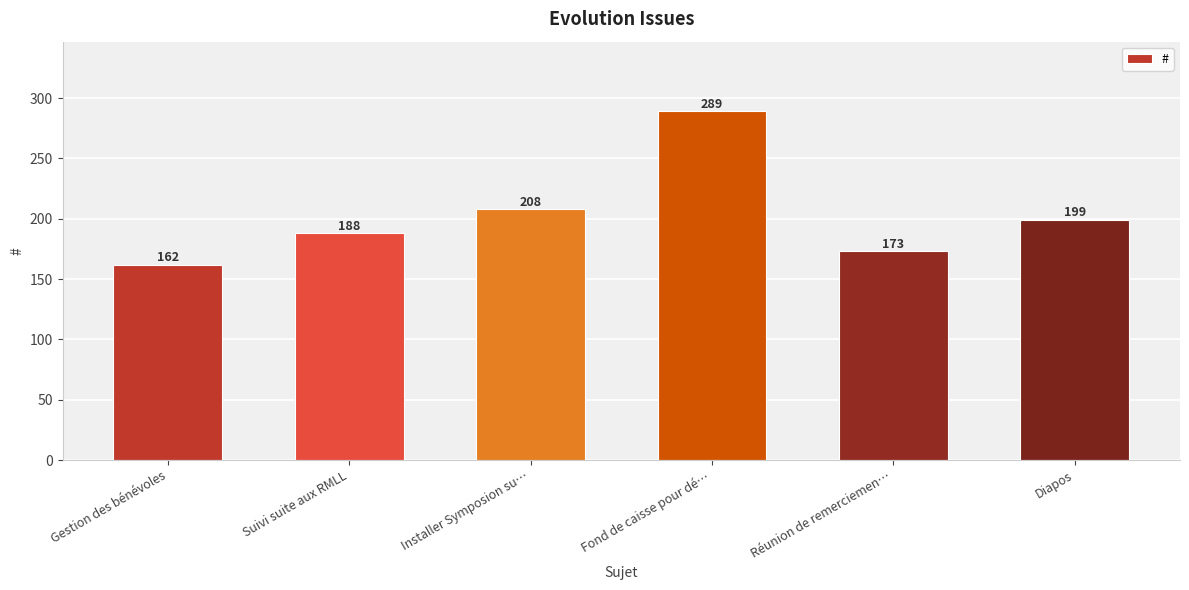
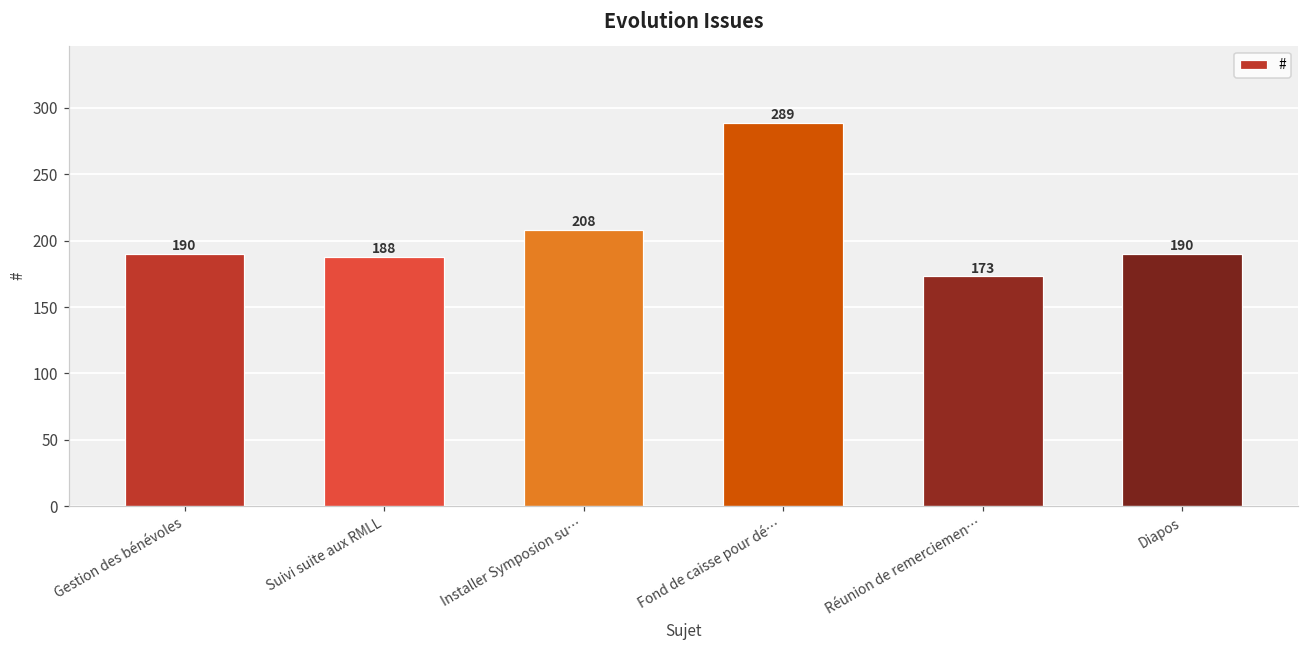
  {
-   "Gestion des bénévoles": 162,
+   "Gestion des bénévoles": 190,
    "Suivi suite aux RMLL": 188,
    "Installer Symposion su…": 208,
    "Fond de caisse pour dé…": 289,
    "Réunion de remerciemen…": 173,
-   "Diapos": 199
+   "Diapos": 190
  }
